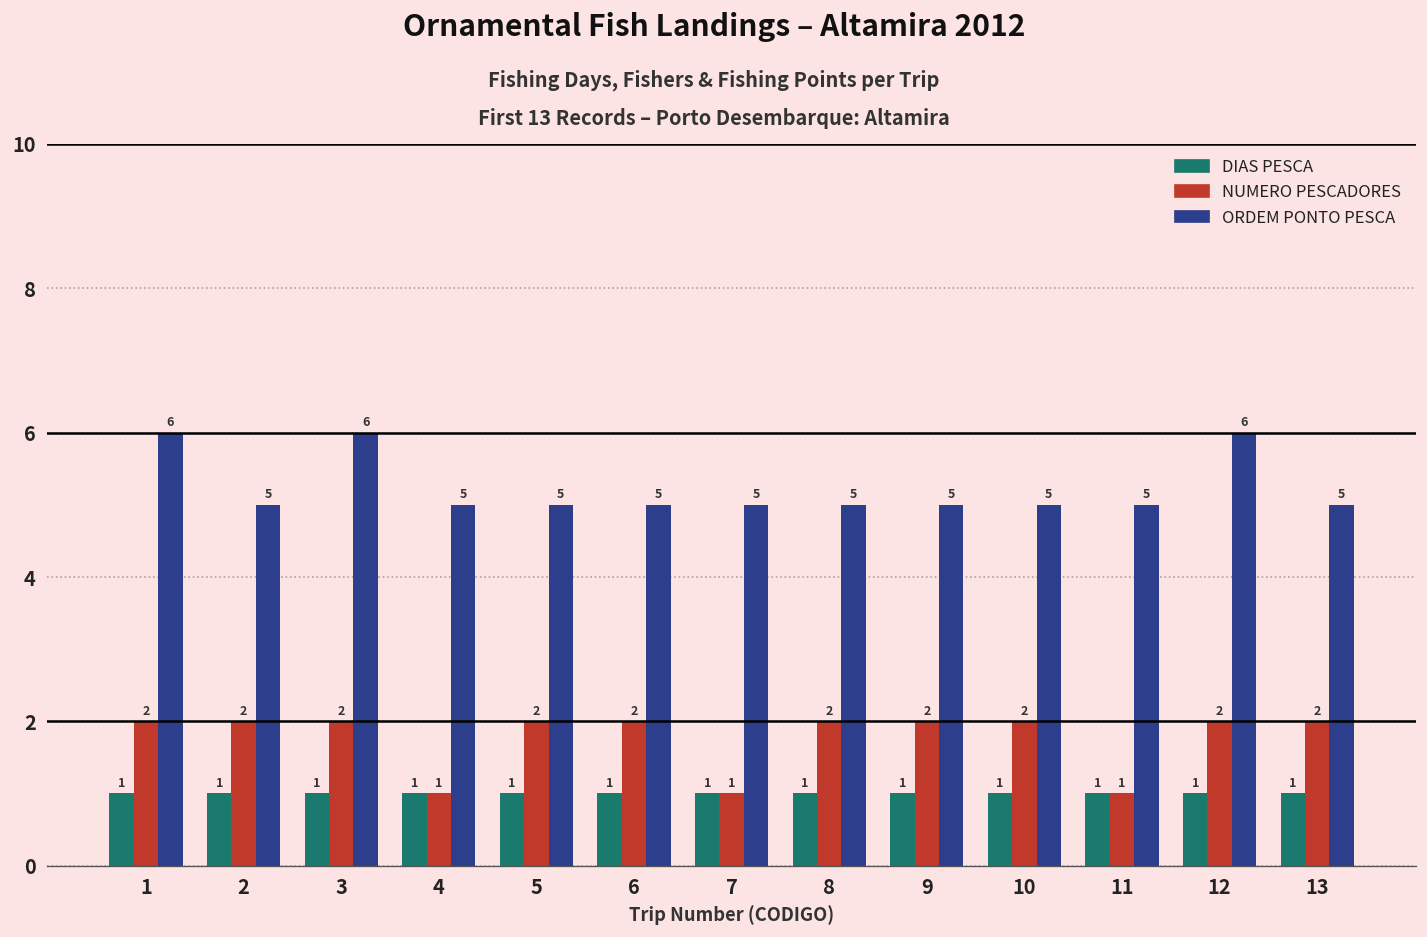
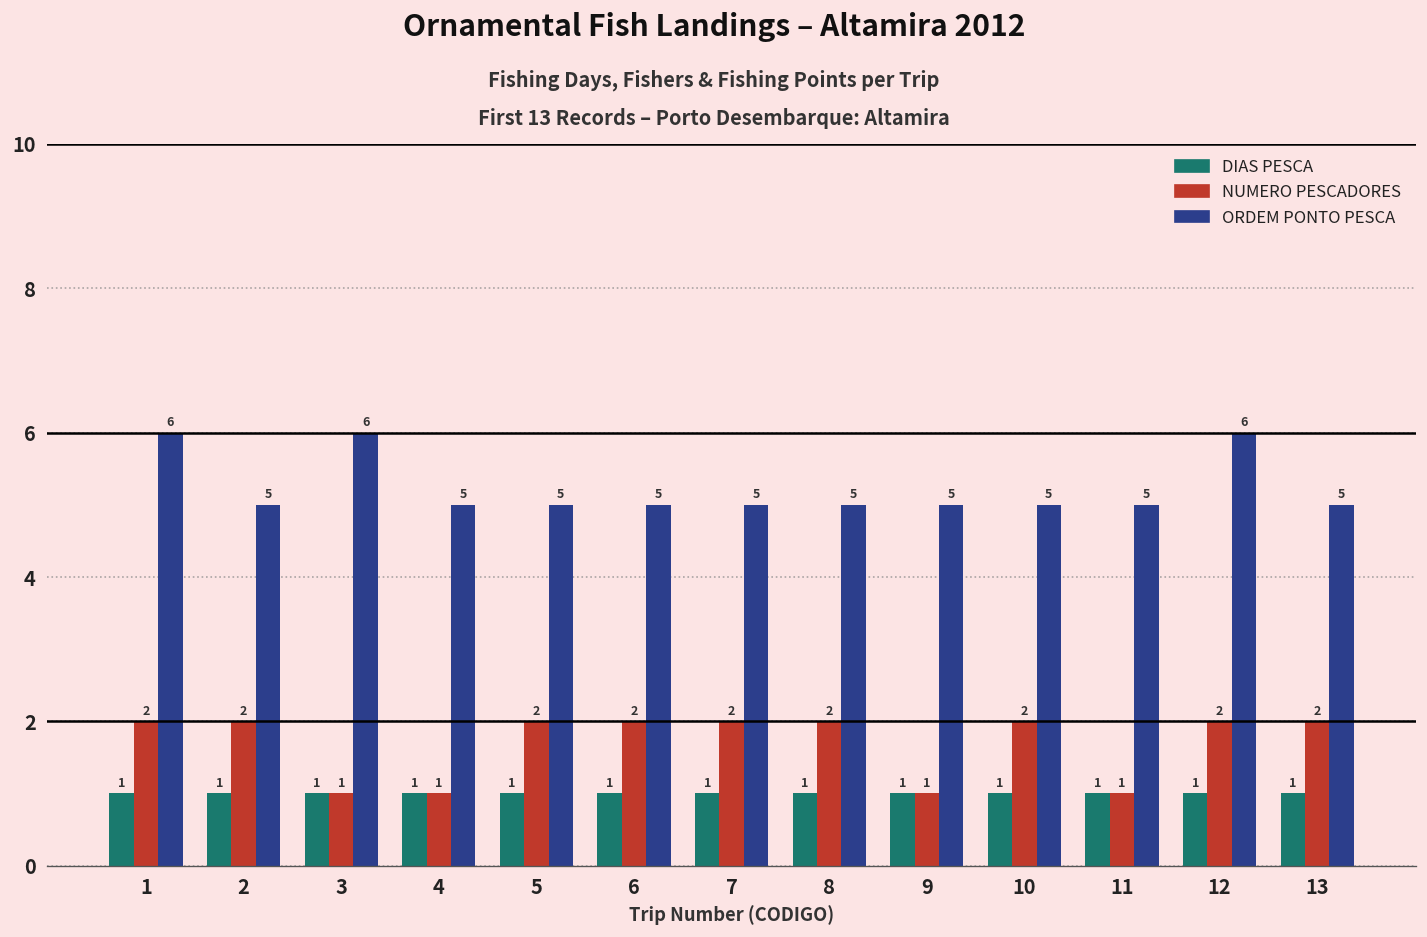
  {
    "DIAS PESCA": {
      "1": 1,
      "2": 1,
      "3": 1,
      "4": 1,
      "5": 1,
      "6": 1,
      "7": 1,
      "8": 1,
      "9": 1,
      "10": 1,
      "11": 1,
      "12": 1,
      "13": 1
    },
    "NUMERO PESCADORES": {
      "1": 2,
      "2": 2,
-     "3": 2,
+     "3": 1,
      "4": 1,
      "5": 2,
      "6": 2,
-     "7": 1,
+     "7": 2,
      "8": 2,
-     "9": 2,
+     "9": 1,
      "10": 2,
      "11": 1,
      "12": 2,
      "13": 2
    },
    "ORDEM PONTO PESCA": {
      "1": 6,
      "2": 5,
      "3": 6,
      "4": 5,
      "5": 5,
      "6": 5,
      "7": 5,
      "8": 5,
      "9": 5,
      "10": 5,
      "11": 5,
      "12": 6,
      "13": 5
    }
  }
